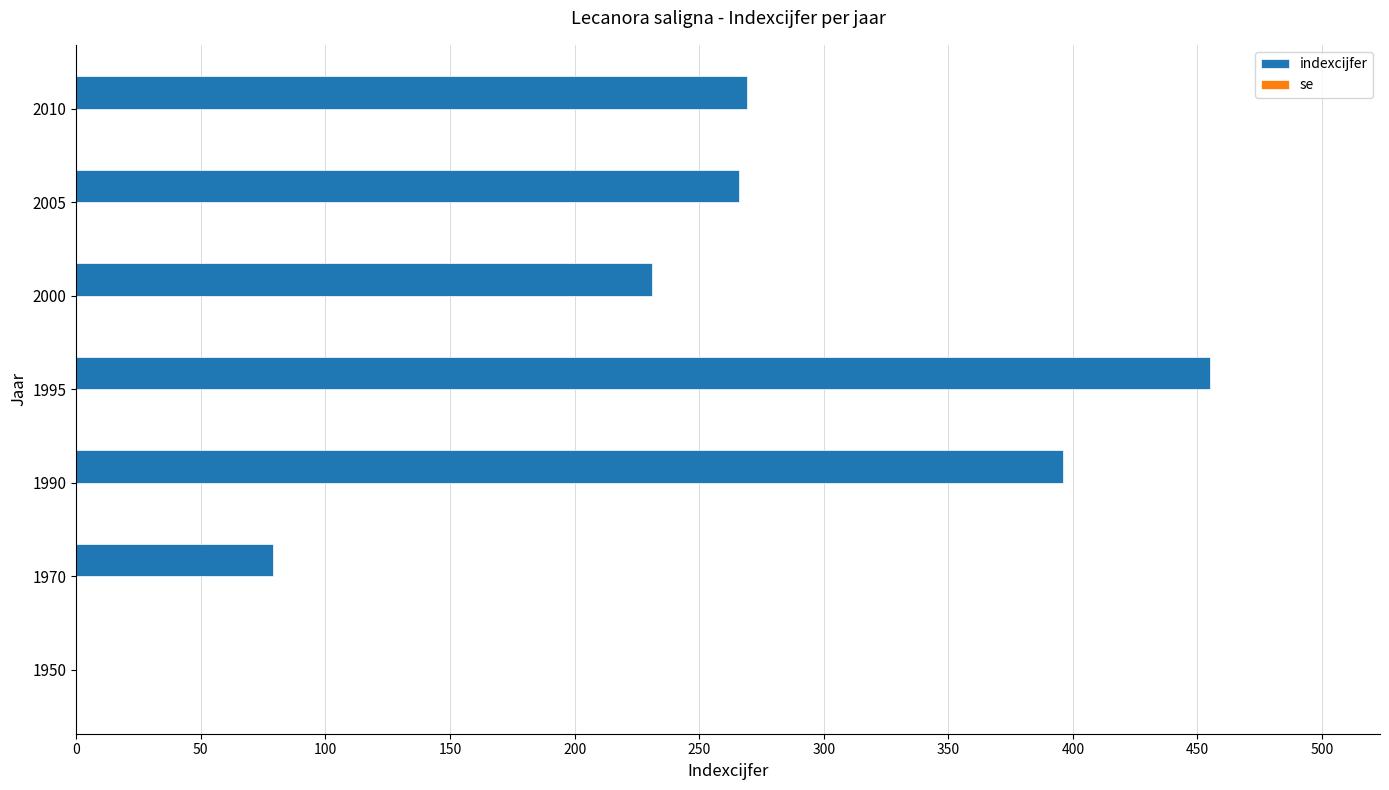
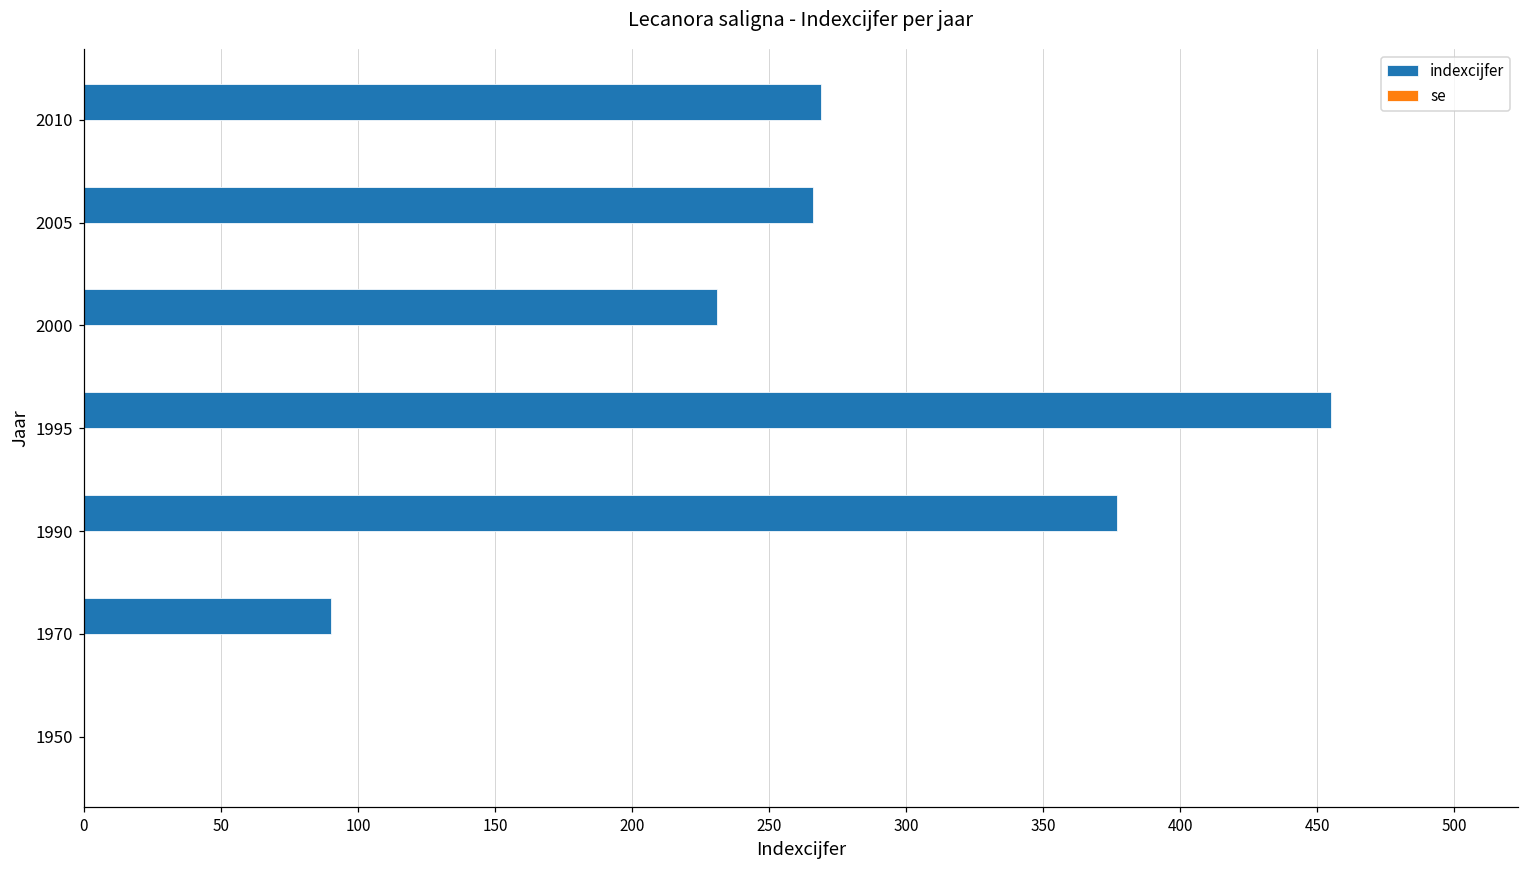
  {
    "indexcijfer": {
      "2010": 269,
      "2005": 266,
      "2000": 231,
      "1995": 455,
-     "1990": 396,
-     "1970": 79,
+     "1990": 377,
+     "1970": 90,
      "1950": 0
    },
    "se": {
      "2010": 0,
      "2005": 0,
      "2000": 0,
      "1995": 0,
      "1990": 0,
      "1970": 0,
      "1950": 0
    }
  }
